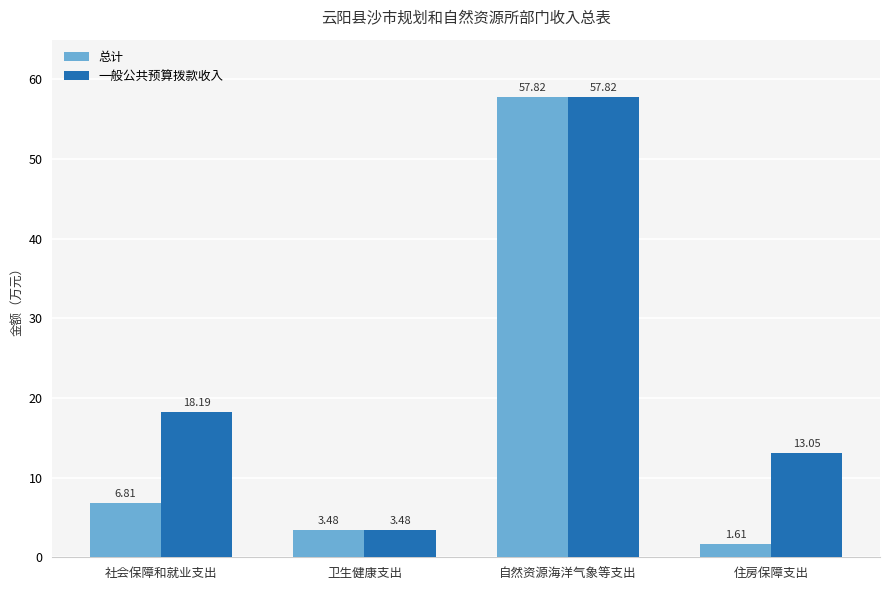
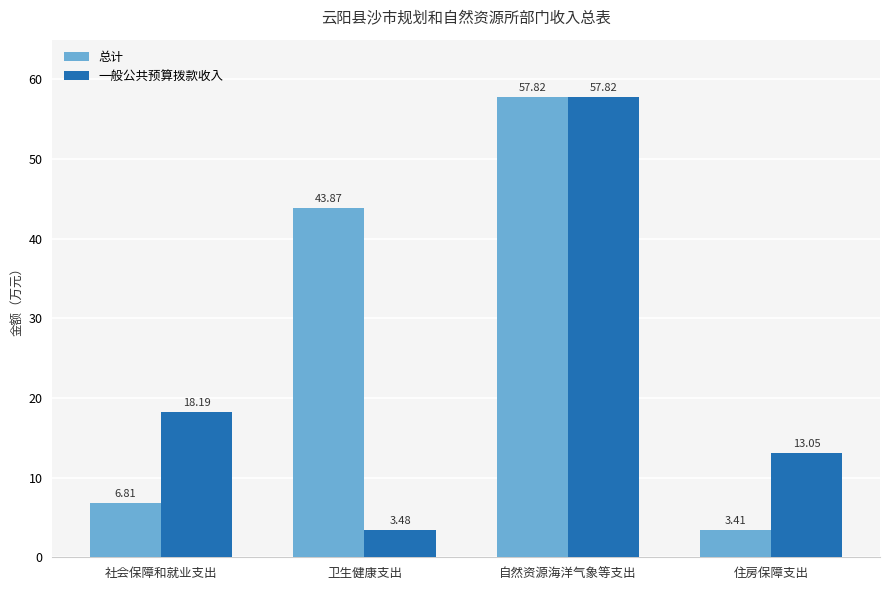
  {
    "总计": {
      "社会保障和就业支出": 6.81,
-     "卫生健康支出": 3.48,
+     "卫生健康支出": 43.87,
      "自然资源海洋气象等支出": 57.82,
-     "住房保障支出": 1.61
+     "住房保障支出": 3.41
    },
    "一般公共预算拨款收入": {
      "社会保障和就业支出": 18.19,
      "卫生健康支出": 3.48,
      "自然资源海洋气象等支出": 57.82,
      "住房保障支出": 13.05
    }
  }
